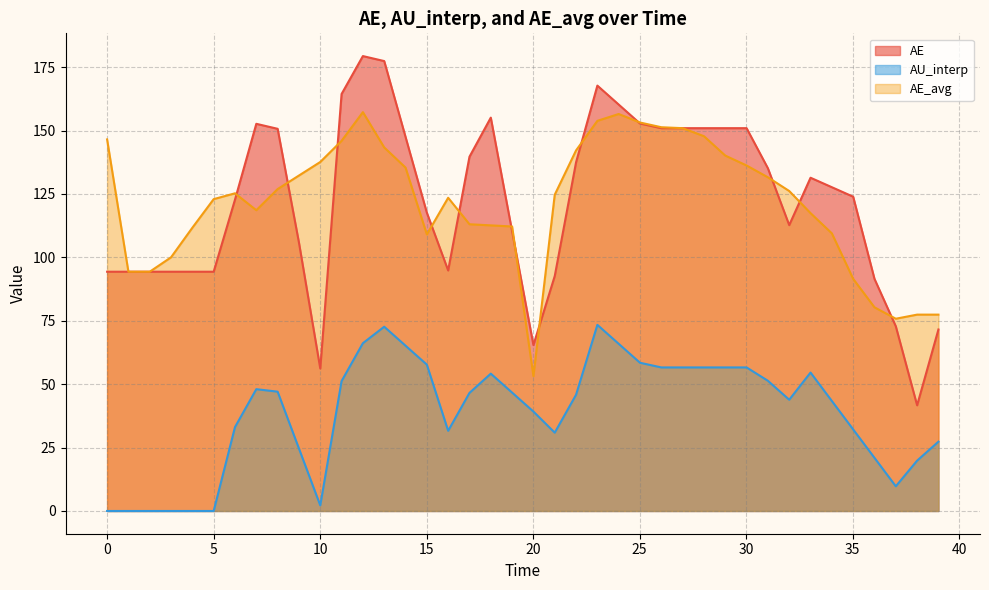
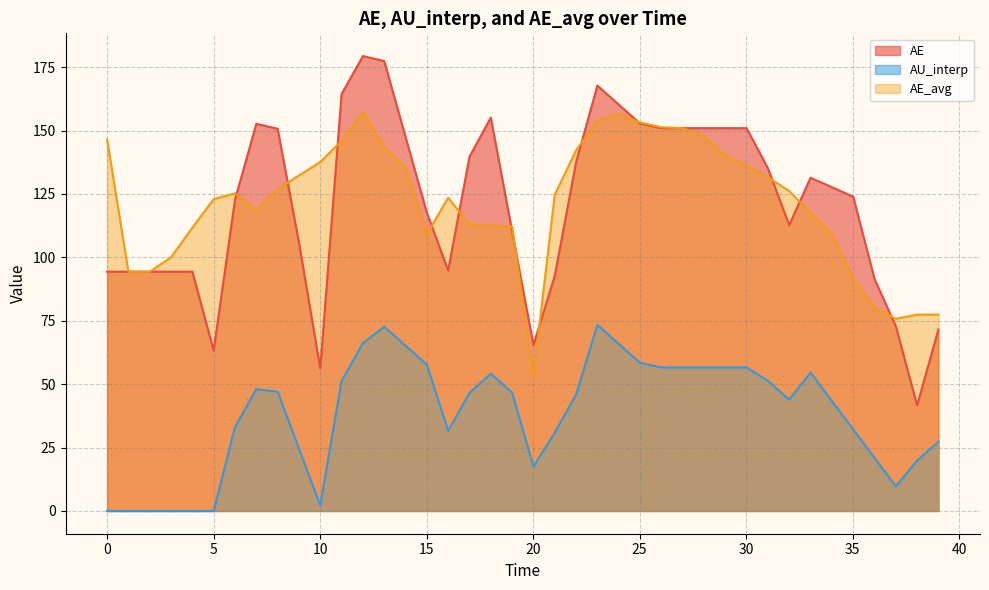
  {
    "AE": {
      "0": 94,
-     "5": 94,
+     "5": 63,
      "10": 56,
      "15": 118,
      "20": 65
    },
    "AU_interp": {
      "0": 0,
      "5": 0,
      "10": 2,
      "15": 58,
-     "20": 39,
+     "20": 18,
      "25": 58
    },
    "AE_avg": {
      "0": 147,
      "5": 123,
      "10": 138,
      "15": 109,
      "20": 53
    }
  }
